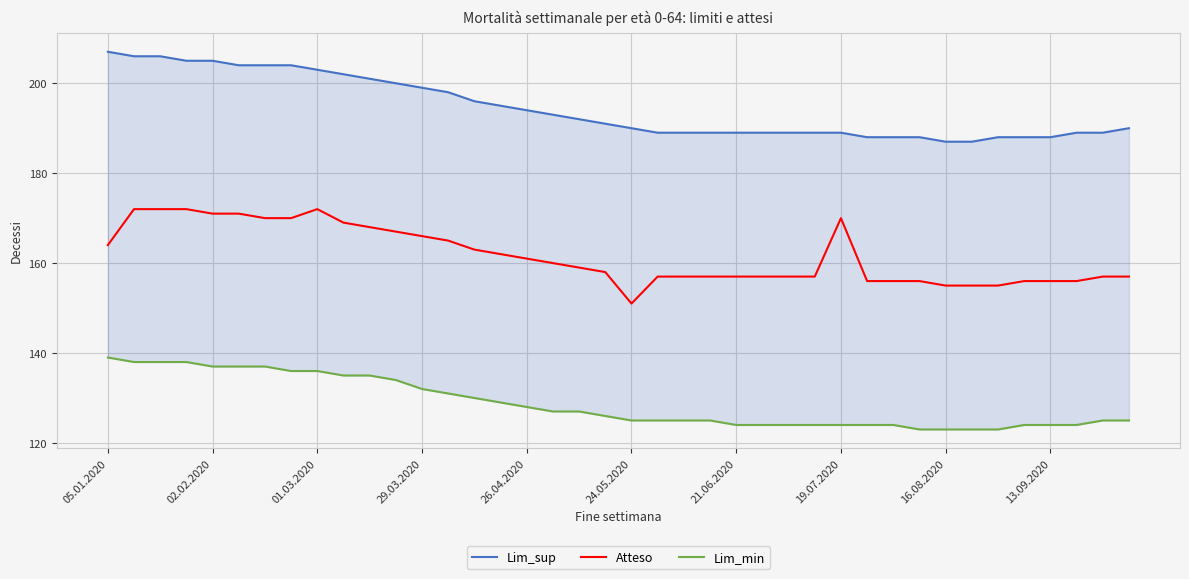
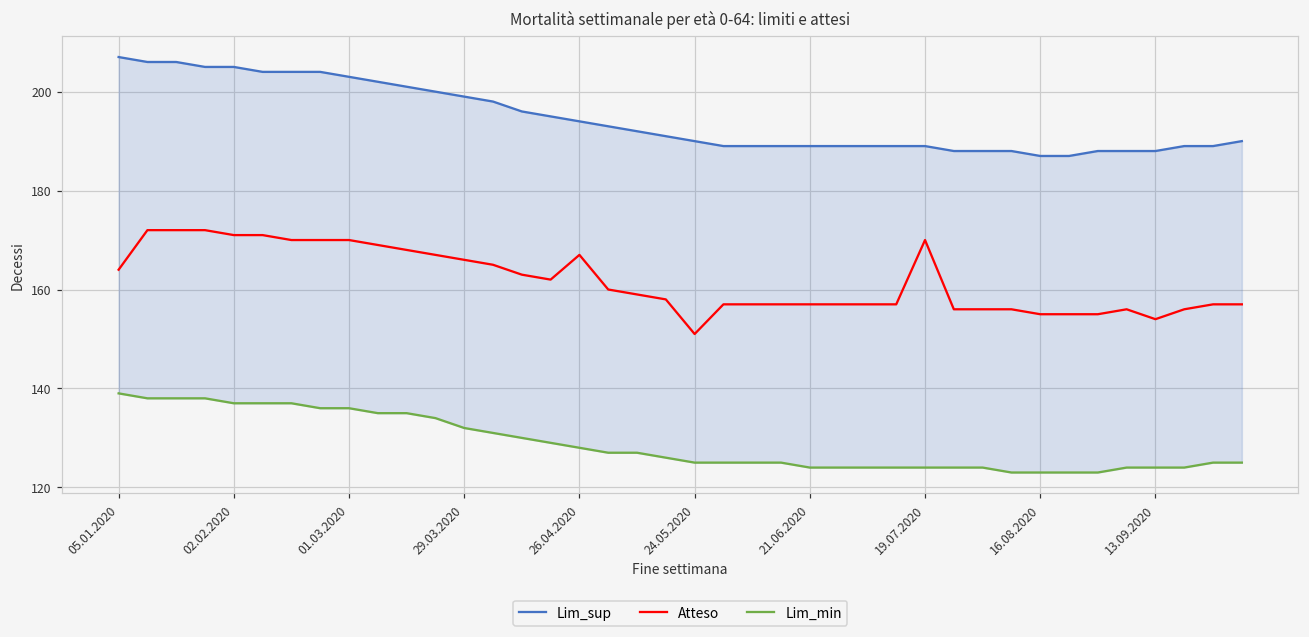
  {
    "Lim_sup": {
      "05.01.2020": 207,
      "02.02.2020": 205,
      "01.03.2020": 203,
      "29.03.2020": 199,
      "26.04.2020": 194,
      "24.05.2020": 190,
      "21.06.2020": 189,
      "19.07.2020": 189,
      "16.08.2020": 187,
      "13.09.2020": 188
    },
    "Atteso": {
      "05.01.2020": 164,
      "02.02.2020": 171,
-     "01.03.2020": 172,
+     "01.03.2020": 170,
      "29.03.2020": 166,
-     "26.04.2020": 161,
+     "26.04.2020": 167,
      "24.05.2020": 151,
      "21.06.2020": 157,
      "19.07.2020": 170,
      "16.08.2020": 155,
-     "13.09.2020": 156
+     "13.09.2020": 154
    },
    "Lim_min": {
      "05.01.2020": 139,
      "02.02.2020": 137,
      "01.03.2020": 136,
      "29.03.2020": 132,
      "26.04.2020": 128,
      "24.05.2020": 125,
      "21.06.2020": 124,
      "19.07.2020": 124,
      "16.08.2020": 123,
      "13.09.2020": 124
    }
  }
